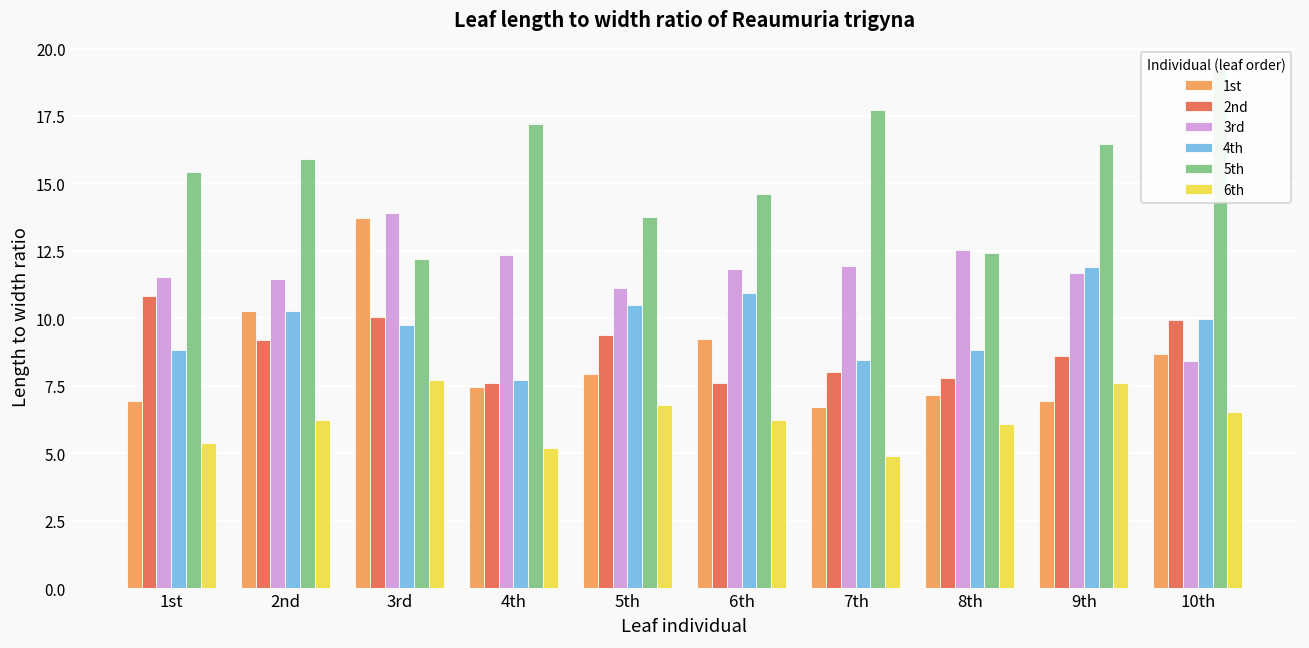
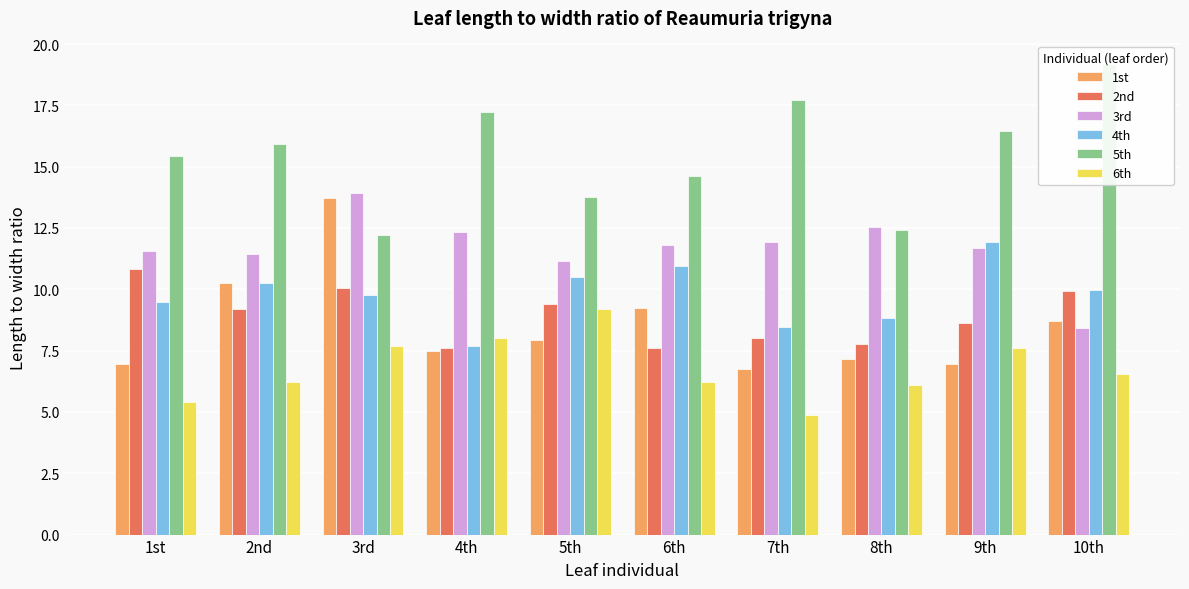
  {
    "3rd": {
      "1st": 11.5,
      "2nd": 11.5,
      "3rd": 13.9,
      "4th": 12.4,
      "5th": 11.1,
      "6th": 11.8,
      "7th": 11.9,
      "8th": 12.5,
      "9th": 11.7,
      "10th": 8.4
    },
    "4th": {
-     "1st": 8.8,
+     "1st": 9.5,
      "2nd": 10.3,
      "3rd": 9.8,
      "4th": 7.7,
      "5th": 10.5,
      "6th": 10.9,
      "7th": 8.5,
      "8th": 8.8,
      "9th": 11.9,
      "10th": 10.0
    },
    "5th": {
      "1st": 15.4,
      "2nd": 15.9,
      "3rd": 12.2,
      "4th": 17.2,
      "5th": 13.8,
      "6th": 14.6,
      "7th": 17.7,
      "8th": 12.4,
      "9th": 16.4
    },
    "6th": {
      "1st": 5.4,
      "2nd": 6.2,
      "3rd": 7.7,
-     "4th": 5.2,
-     "5th": 6.8,
+     "4th": 8.0,
+     "5th": 9.2,
      "6th": 6.2,
      "7th": 4.9,
      "8th": 6.1,
      "9th": 7.6,
      "10th": 6.5
    }
  }
